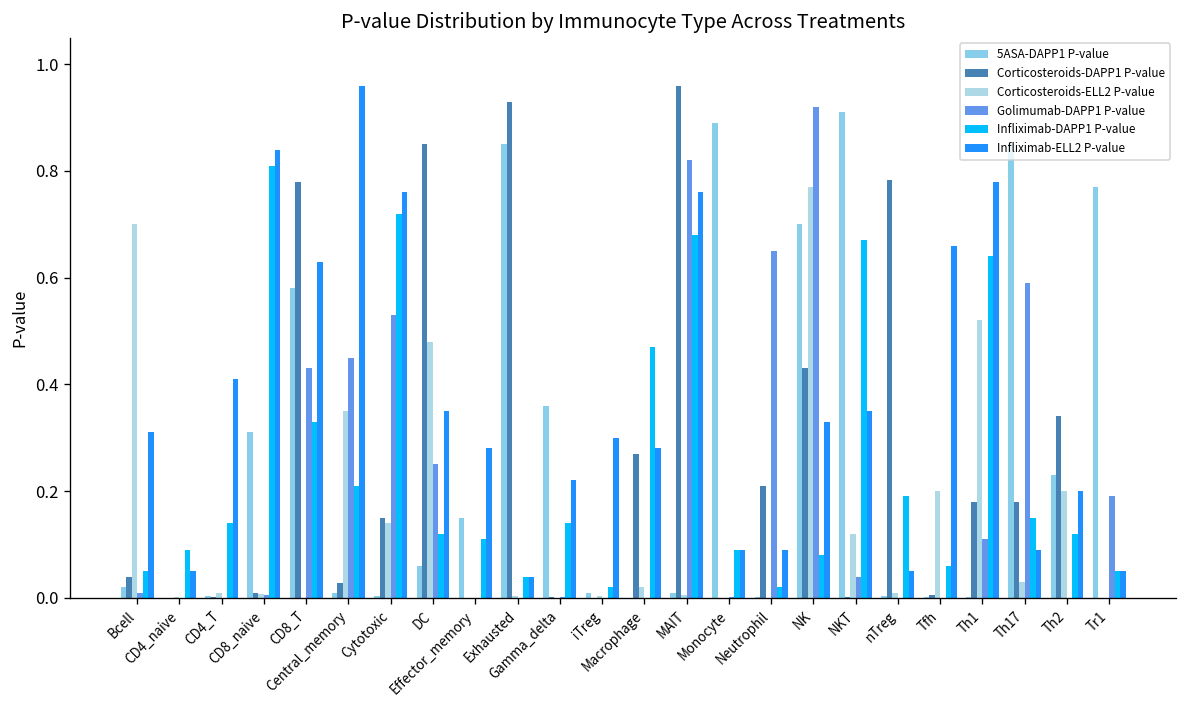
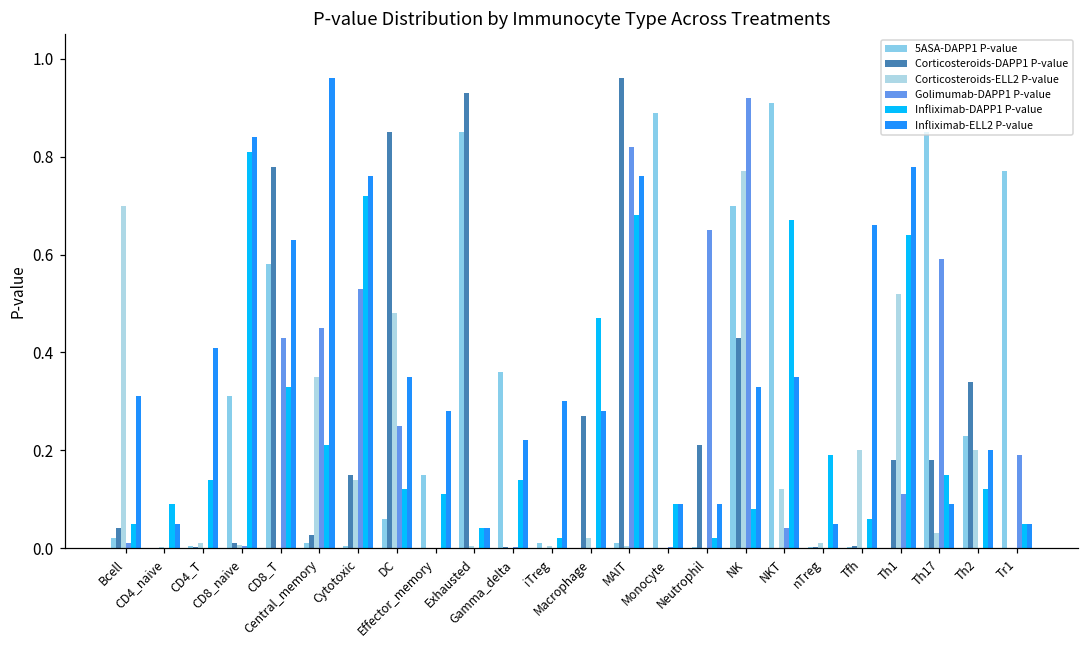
  {
    "Corticosteroids-DAPP1 P-value": {
      "Bcell": 0.04,
      "CD8_naive": 0.01,
      "CD8_T": 0.78,
      "Central_memory": 0.03,
      "Cytotoxic": 0.15,
      "DC": 0.85,
      "Effector_memory": 0.00,
      "Exhausted": 0.93,
      "Macrophage": 0.27,
      "MAIT": 0.96,
      "Neutrophil": 0.21,
      "NK": 0.43,
-     "nTreg": 0.78,
+     "nTreg": 0.00,
      "Th1": 0.18,
      "Th17": 0.18,
      "Th2": 0.34
    },
    "Golimumab-DAPP1 P-value": {
      "Bcell": 0.01,
      "CD8_T": 0.43,
      "Central_memory": 0.45,
      "Cytotoxic": 0.53,
      "DC": 0.25,
      "MAIT": 0.82,
      "Neutrophil": 0.65,
      "NK": 0.92,
      "NKT": 0.04,
      "Th1": 0.11,
      "Th17": 0.59,
      "Tr1": 0.19
    }
  }
